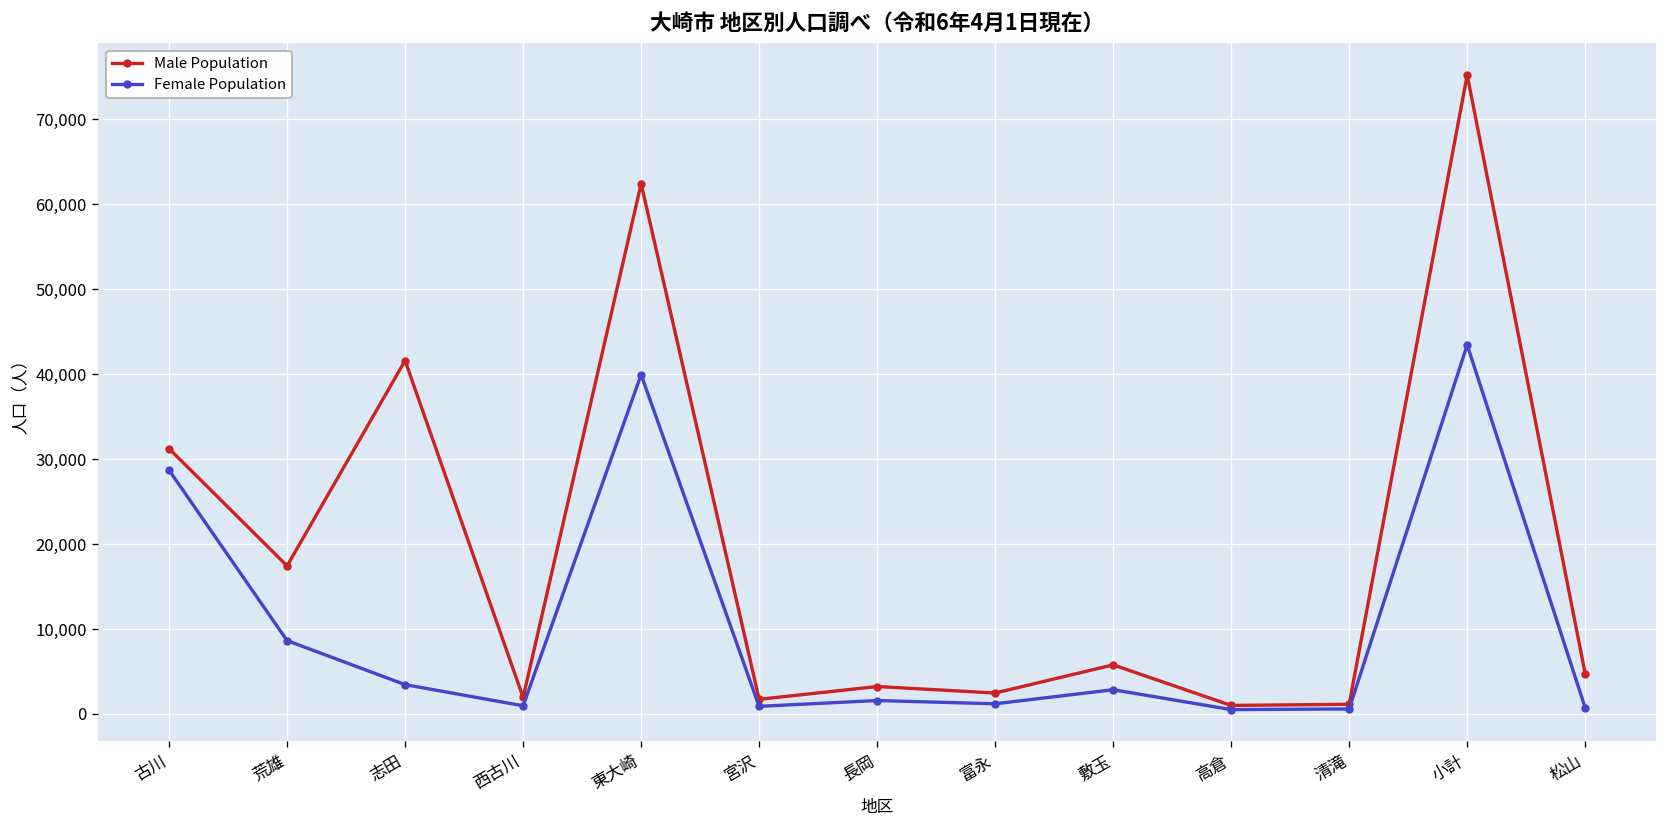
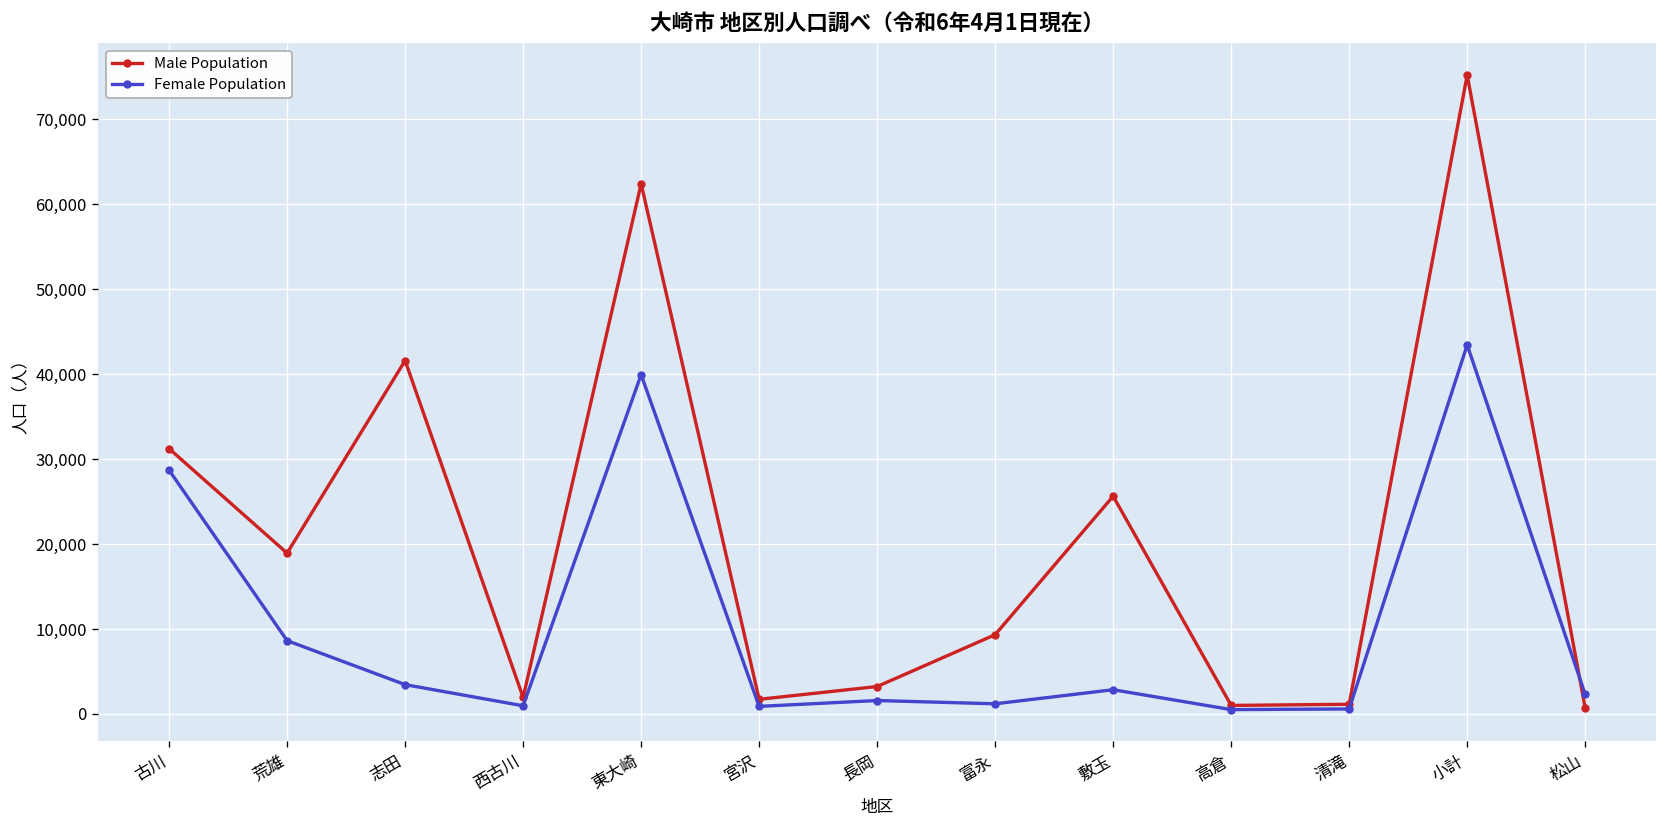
  {
    "Male Population": {
      "古川": "31,000",
-     "荒雄": "17,000",
+     "荒雄": "19,000",
      "志田": "42,000",
      "西古川": "2,000",
      "東大崎": "62,000",
      "宮沢": "2,000",
      "長岡": "3,000",
-     "富永": "2,000",
-     "敷玉": "6,000",
+     "富永": "9,000",
+     "敷玉": "26,000",
      "高倉": "1,000",
      "清滝": "1,000",
      "小計": "75,000",
-     "松山": "5,000"
+     "松山": "1,000"
    },
    "Female Population": {
      "古川": "29,000",
      "荒雄": "9,000",
      "志田": "3,000",
      "西古川": "1,000",
      "東大崎": "40,000",
      "宮沢": "1,000",
      "長岡": "2,000",
      "富永": "1,000",
      "敷玉": "3,000",
      "高倉": "1,000",
      "清滝": "1,000",
      "小計": "43,000",
-     "松山": "1,000"
+     "松山": "2,000"
    }
  }
